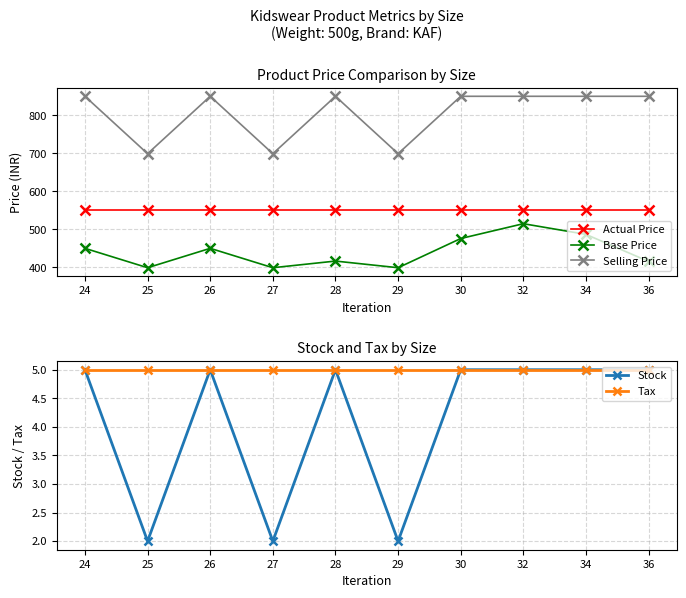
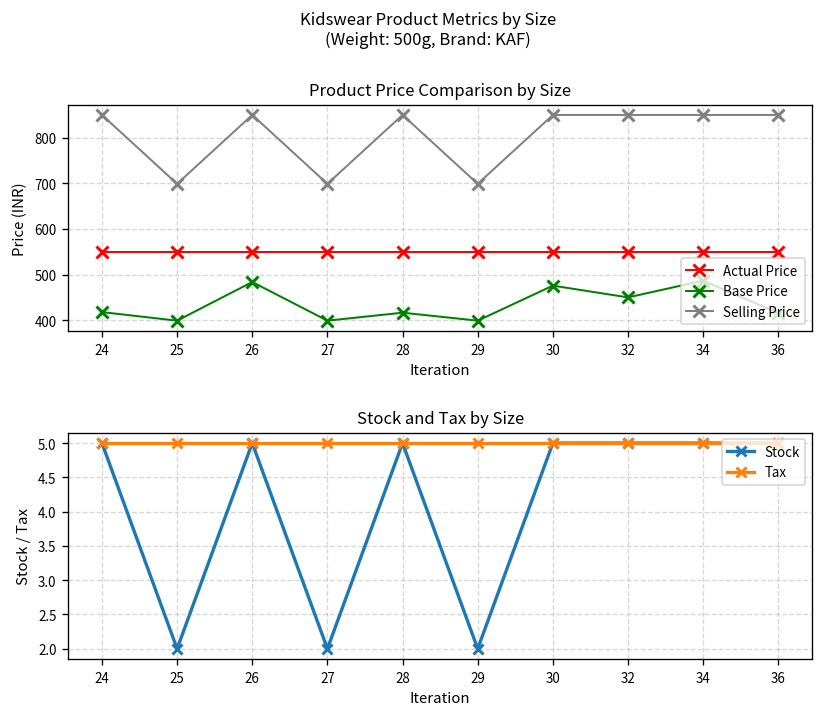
  {
    "Product Price Comparison by Size": {
      "Actual Price": {
        "24": 550,
        "25": 550,
        "26": 550,
        "27": 550,
        "28": 550,
        "29": 550,
        "30": 550,
        "32": 550,
        "34": 550,
        "36": 550
      },
      "Base Price": {
-       "24": 450,
+       "24": 420,
        "25": 400,
-       "26": 450,
+       "26": 480,
        "27": 400,
        "28": 420,
        "29": 400,
        "30": 480,
-       "32": 510
+       "32": 450
      },
      "Selling Price": {
        "24": 850,
        "25": 700,
        "26": 850,
        "27": 700,
        "28": 850,
        "29": 700,
        "30": 850,
        "32": 850,
        "34": 850,
        "36": 850
      }
    },
    "Stock and Tax by Size": {
      "Stock": {
        "25": 2.0,
        "27": 2.0,
        "29": 2.0
      },
      "Tax": {
        "25": 5.0,
        "27": 5.0,
        "29": 5.0
      }
    }
  }
